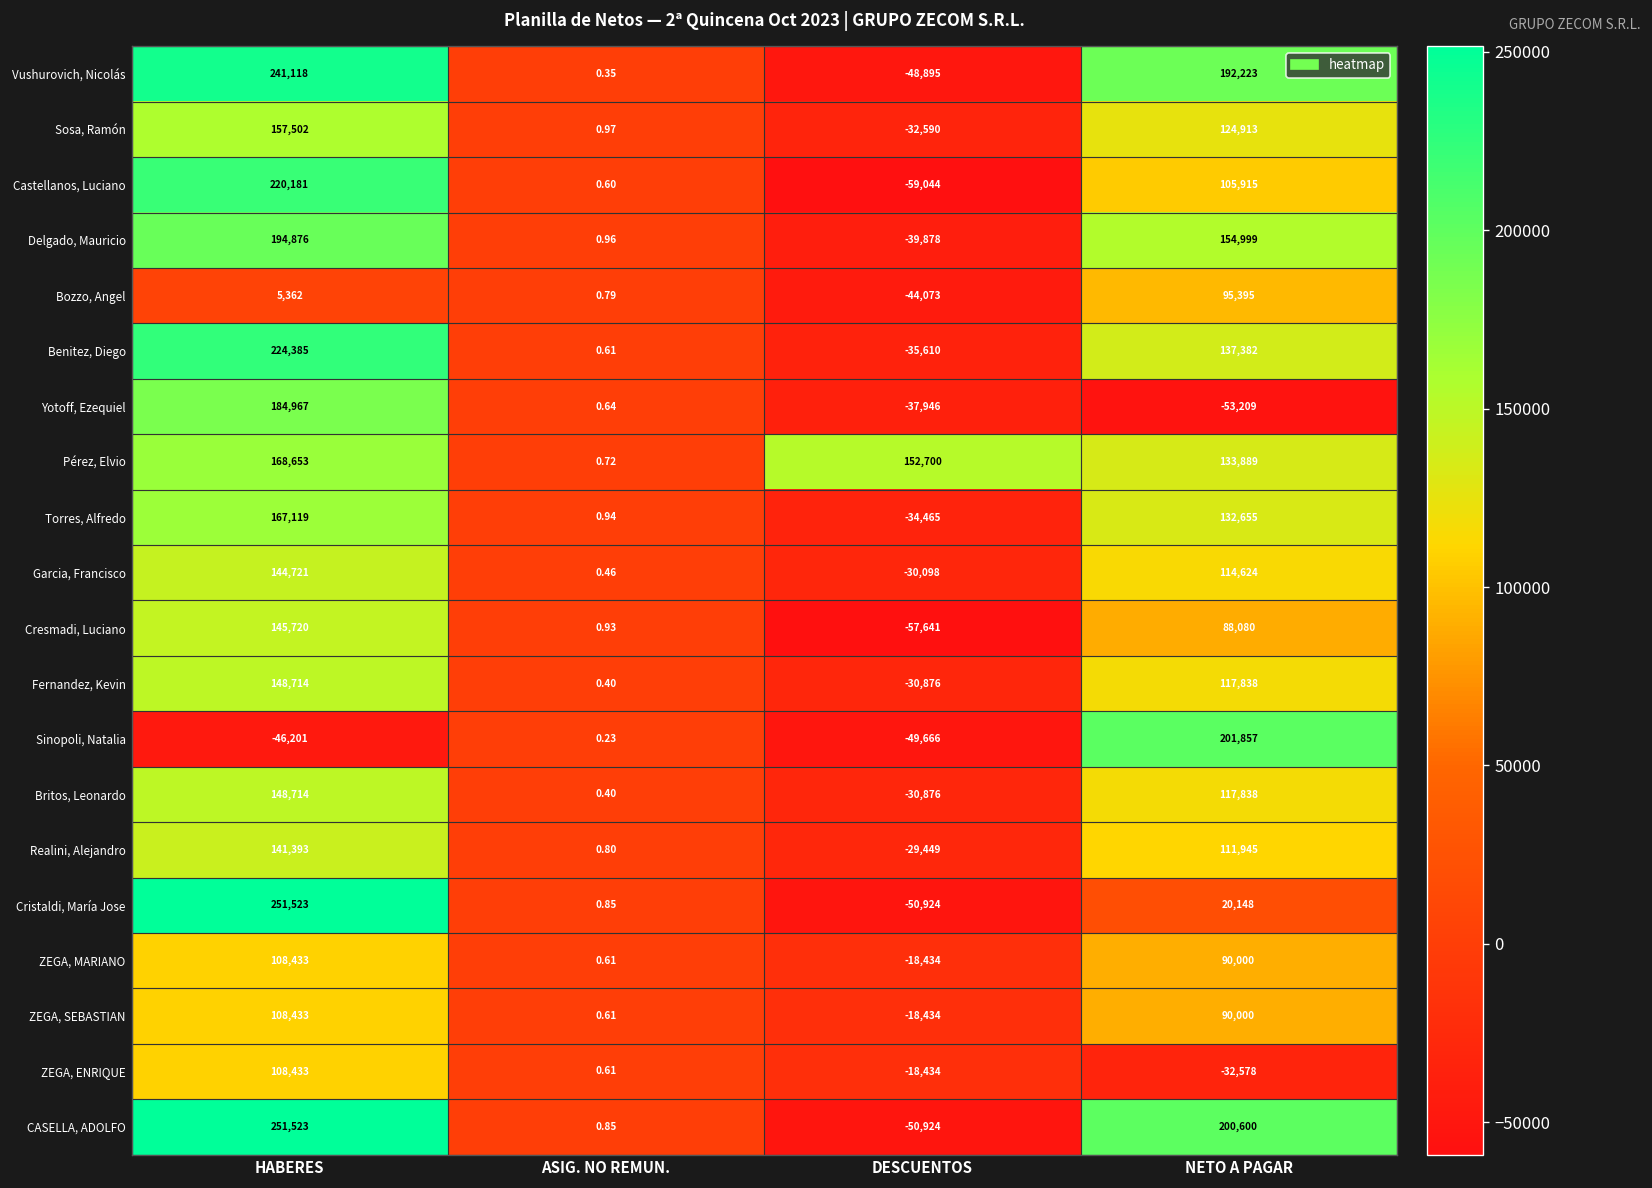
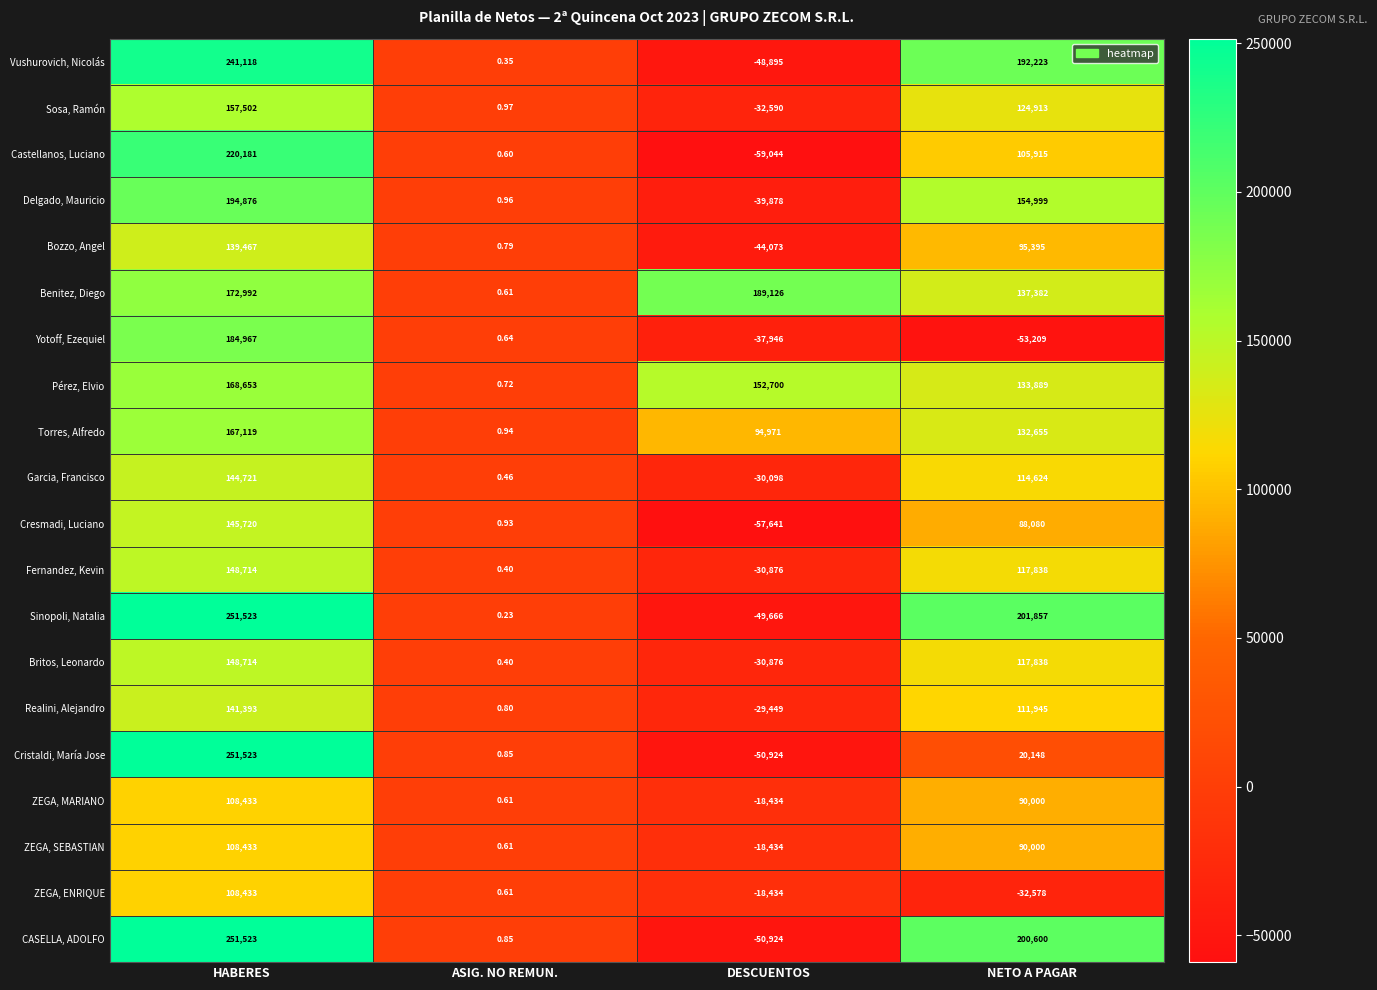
  {
    "Vushurovich, Nicolás": {
      "HABERES": "241,118",
      "ASIG. NO REMUN.": "0.35",
      "DESCUENTOS": "-48,895",
      "NETO A PAGAR": "192,223"
    },
    "Sosa, Ramón": {
      "HABERES": "157,502",
      "ASIG. NO REMUN.": "0.97",
      "DESCUENTOS": "-32,590",
      "NETO A PAGAR": "124,913"
    },
    "Castellanos, Luciano": {
      "HABERES": "220,181",
      "ASIG. NO REMUN.": "0.60",
      "DESCUENTOS": "-59,044",
      "NETO A PAGAR": "105,915"
    },
    "Delgado, Mauricio": {
      "HABERES": "194,876",
      "ASIG. NO REMUN.": "0.96",
      "DESCUENTOS": "-39,878",
      "NETO A PAGAR": "154,999"
    },
    "Bozzo, Angel": {
-     "HABERES": "5,362",
+     "HABERES": "139,467",
      "ASIG. NO REMUN.": "0.79",
      "DESCUENTOS": "-44,073",
      "NETO A PAGAR": "95,395"
    },
    "Benitez, Diego": {
-     "HABERES": "224,385",
+     "HABERES": "172,992",
      "ASIG. NO REMUN.": "0.61",
-     "DESCUENTOS": "-35,610",
+     "DESCUENTOS": "189,126",
      "NETO A PAGAR": "137,382"
    },
    "Yotoff, Ezequiel": {
      "HABERES": "184,967",
      "ASIG. NO REMUN.": "0.64",
      "DESCUENTOS": "-37,946",
      "NETO A PAGAR": "-53,209"
    },
    "Pérez, Elvio": {
      "HABERES": "168,653",
      "ASIG. NO REMUN.": "0.72",
      "DESCUENTOS": "152,700",
      "NETO A PAGAR": "133,889"
    },
    "Torres, Alfredo": {
      "HABERES": "167,119",
      "ASIG. NO REMUN.": "0.94",
-     "DESCUENTOS": "-34,465",
+     "DESCUENTOS": "94,971",
      "NETO A PAGAR": "132,655"
    },
    "Garcia, Francisco": {
      "HABERES": "144,721",
      "ASIG. NO REMUN.": "0.46",
      "DESCUENTOS": "-30,098",
      "NETO A PAGAR": "114,624"
    },
    "Cresmadi, Luciano": {
      "HABERES": "145,720",
      "ASIG. NO REMUN.": "0.93",
      "DESCUENTOS": "-57,641",
      "NETO A PAGAR": "88,080"
    },
    "Fernandez, Kevin": {
      "HABERES": "148,714",
      "ASIG. NO REMUN.": "0.40",
      "DESCUENTOS": "-30,876",
      "NETO A PAGAR": "117,838"
    },
    "Sinopoli, Natalia": {
-     "HABERES": "-46,201",
+     "HABERES": "251,523",
      "ASIG. NO REMUN.": "0.23",
      "DESCUENTOS": "-49,666",
      "NETO A PAGAR": "201,857"
    },
    "Britos, Leonardo": {
      "HABERES": "148,714",
      "ASIG. NO REMUN.": "0.40",
      "DESCUENTOS": "-30,876",
      "NETO A PAGAR": "117,838"
    },
    "Realini, Alejandro": {
      "HABERES": "141,393",
      "ASIG. NO REMUN.": "0.80",
      "DESCUENTOS": "-29,449",
      "NETO A PAGAR": "111,945"
    },
    "Cristaldi, María Jose": {
      "HABERES": "251,523",
      "ASIG. NO REMUN.": "0.85",
      "DESCUENTOS": "-50,924",
      "NETO A PAGAR": "20,148"
    },
    "ZEGA, MARIANO": {
      "HABERES": "108,433",
      "ASIG. NO REMUN.": "0.61",
      "DESCUENTOS": "-18,434",
      "NETO A PAGAR": "90,000"
    },
    "ZEGA, SEBASTIAN": {
      "HABERES": "108,433",
      "ASIG. NO REMUN.": "0.61",
      "DESCUENTOS": "-18,434",
      "NETO A PAGAR": "90,000"
    },
    "ZEGA, ENRIQUE": {
      "HABERES": "108,433",
      "ASIG. NO REMUN.": "0.61",
      "DESCUENTOS": "-18,434",
      "NETO A PAGAR": "-32,578"
    },
    "CASELLA, ADOLFO": {
      "HABERES": "251,523",
      "ASIG. NO REMUN.": "0.85",
      "DESCUENTOS": "-50,924",
      "NETO A PAGAR": "200,600"
    }
  }
